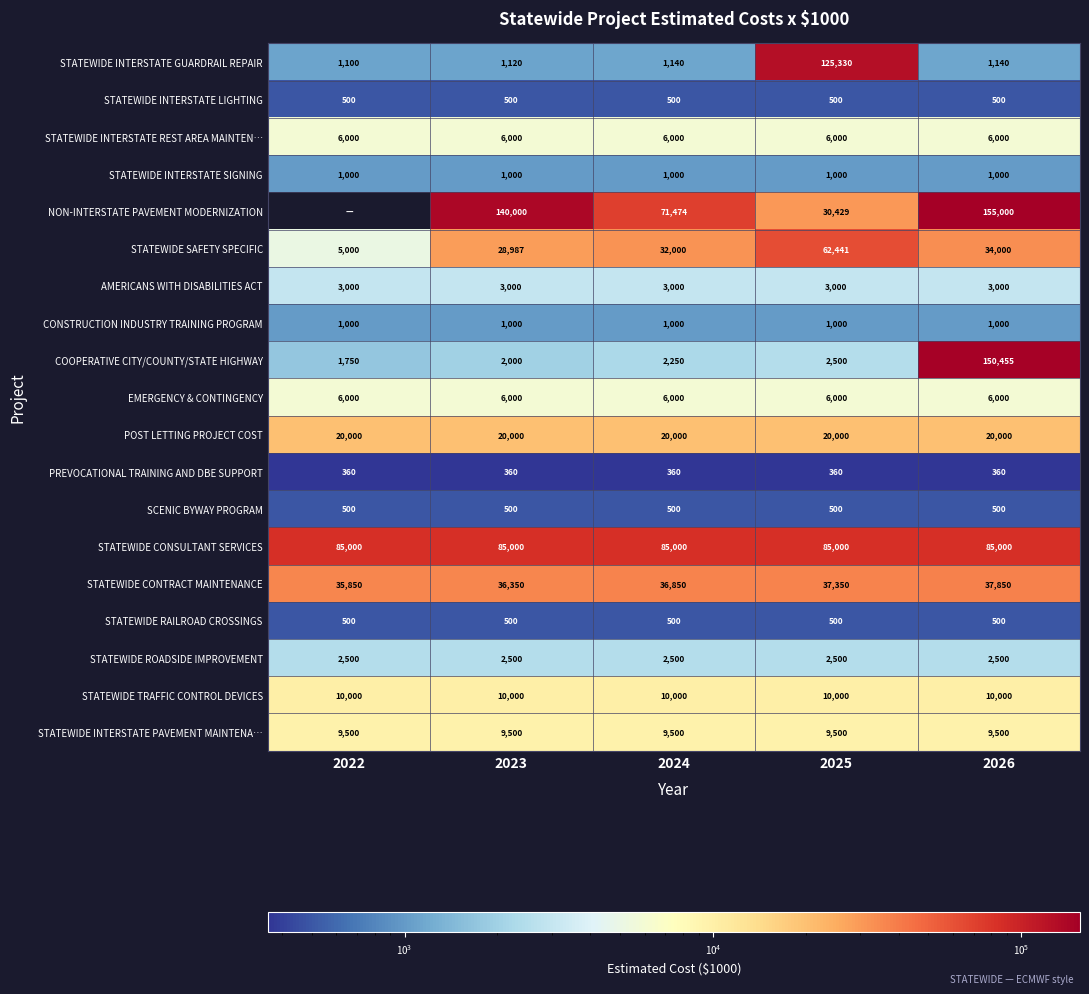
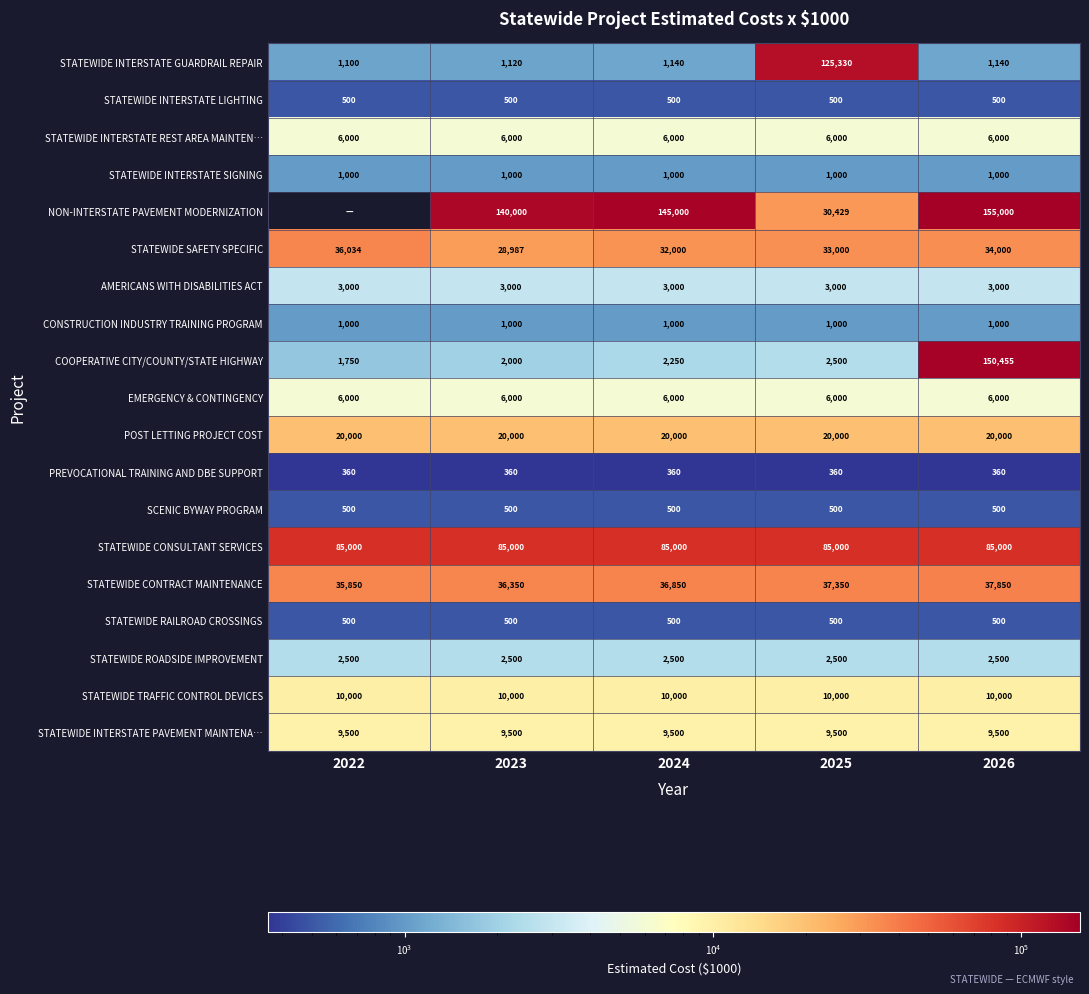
  {
    "STATEWIDE INTERSTATE GUARDRAIL REPAIR": {
      "2022": "1,100",
      "2023": "1,120",
      "2024": "1,140",
      "2025": "125,330",
      "2026": "1,140"
    },
    "STATEWIDE INTERSTATE LIGHTING": {
      "2022": "500",
      "2023": "500",
      "2024": "500",
      "2025": "500",
      "2026": "500"
    },
    "STATEWIDE INTERSTATE REST AREA MAINTEN…": {
      "2022": "6,000",
      "2023": "6,000",
      "2024": "6,000",
      "2025": "6,000",
      "2026": "6,000"
    },
    "STATEWIDE INTERSTATE SIGNING": {
      "2022": "1,000",
      "2023": "1,000",
      "2024": "1,000",
      "2025": "1,000",
      "2026": "1,000"
    },
    "NON-INTERSTATE PAVEMENT MODERNIZATION": {
      "2023": "140,000",
-     "2024": "71,474",
+     "2024": "145,000",
      "2025": "30,429",
      "2026": "155,000"
    },
    "STATEWIDE SAFETY SPECIFIC": {
-     "2022": "5,000",
+     "2022": "36,034",
      "2023": "28,987",
      "2024": "32,000",
-     "2025": "62,441",
+     "2025": "33,000",
      "2026": "34,000"
    },
    "AMERICANS WITH DISABILITIES ACT": {
      "2022": "3,000",
      "2023": "3,000",
      "2024": "3,000",
      "2025": "3,000",
      "2026": "3,000"
    },
    "CONSTRUCTION INDUSTRY TRAINING PROGRAM": {
      "2022": "1,000",
      "2023": "1,000",
      "2024": "1,000",
      "2025": "1,000",
      "2026": "1,000"
    },
    "COOPERATIVE CITY/COUNTY/STATE HIGHWAY": {
      "2022": "1,750",
      "2023": "2,000",
      "2024": "2,250",
      "2025": "2,500",
      "2026": "150,455"
    },
    "EMERGENCY & CONTINGENCY": {
      "2022": "6,000",
      "2023": "6,000",
      "2024": "6,000",
      "2025": "6,000",
      "2026": "6,000"
    },
    "POST LETTING PROJECT COST": {
      "2022": "20,000",
      "2023": "20,000",
      "2024": "20,000",
      "2025": "20,000",
      "2026": "20,000"
    },
    "PREVOCATIONAL TRAINING AND DBE SUPPORT": {
      "2022": "360",
      "2023": "360",
      "2024": "360",
      "2025": "360",
      "2026": "360"
    },
    "SCENIC BYWAY PROGRAM": {
      "2022": "500",
      "2023": "500",
      "2024": "500",
      "2025": "500",
      "2026": "500"
    },
    "STATEWIDE CONSULTANT SERVICES": {
      "2022": "85,000",
      "2023": "85,000",
      "2024": "85,000",
      "2025": "85,000",
      "2026": "85,000"
    },
    "STATEWIDE CONTRACT MAINTENANCE": {
      "2022": "35,850",
      "2023": "36,350",
      "2024": "36,850",
      "2025": "37,350",
      "2026": "37,850"
    },
    "STATEWIDE RAILROAD CROSSINGS": {
      "2022": "500",
      "2023": "500",
      "2024": "500",
      "2025": "500",
      "2026": "500"
    },
    "STATEWIDE ROADSIDE IMPROVEMENT": {
      "2022": "2,500",
      "2023": "2,500",
      "2024": "2,500",
      "2025": "2,500",
      "2026": "2,500"
    },
    "STATEWIDE TRAFFIC CONTROL DEVICES": {
      "2022": "10,000",
      "2023": "10,000",
      "2024": "10,000",
      "2025": "10,000",
      "2026": "10,000"
    },
    "STATEWIDE INTERSTATE PAVEMENT MAINTENA…": {
      "2022": "9,500",
      "2023": "9,500",
      "2024": "9,500",
      "2025": "9,500",
      "2026": "9,500"
    }
  }
